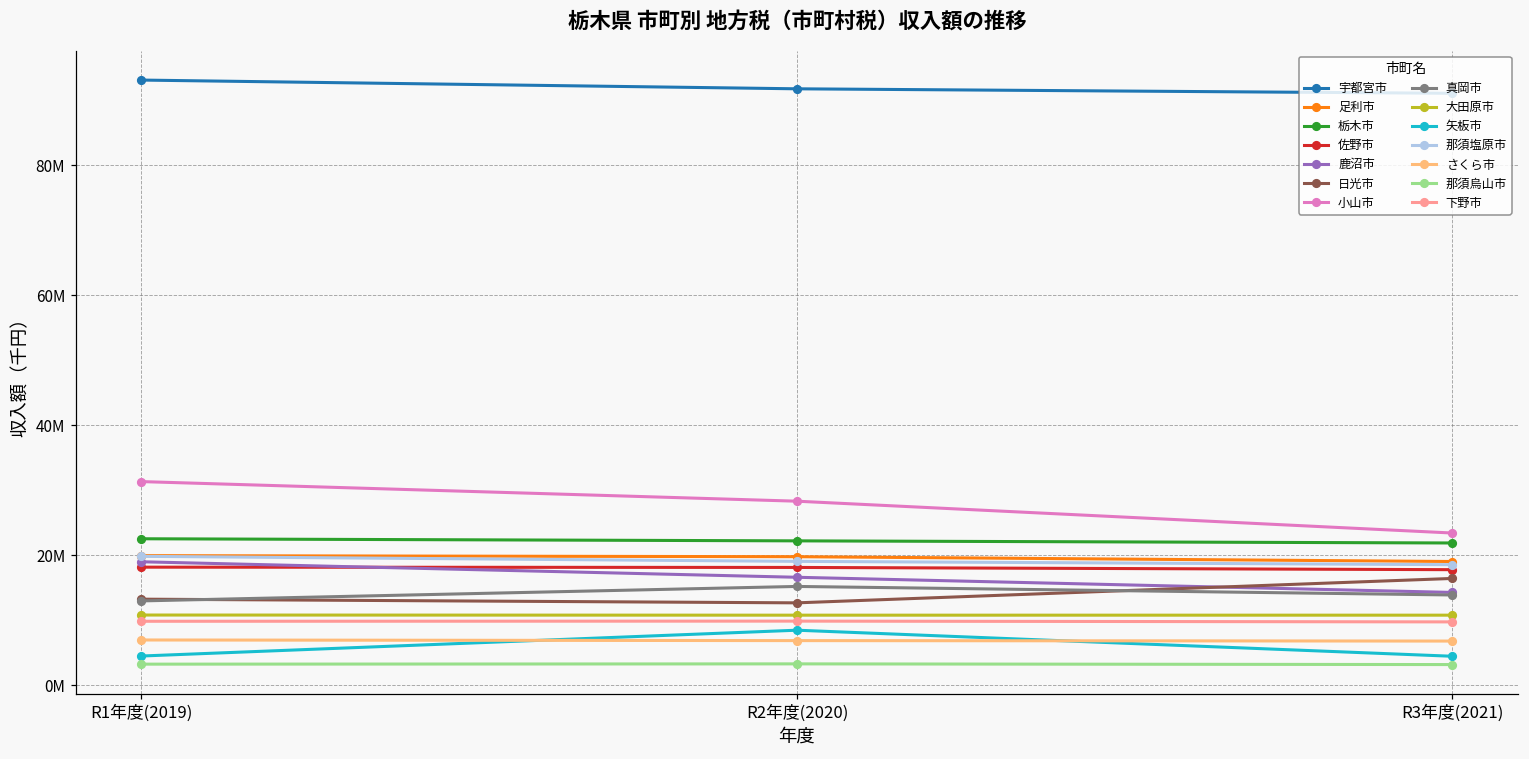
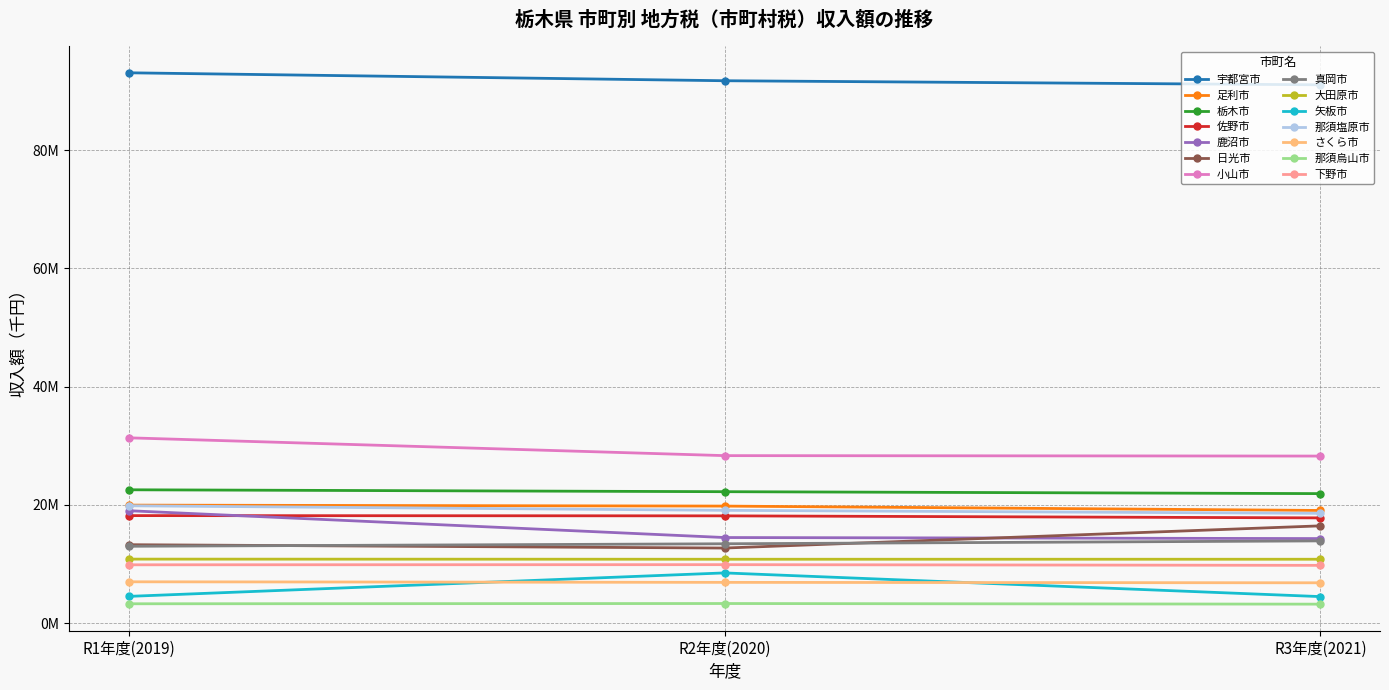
  {
    "宇都宮市": {
      "R1年度(2019)": 93000000,
      "R2年度(2020)": 92000000
    },
    "足利市": {
      "R2年度(2020)": 20000000,
      "R3年度(2021)": 19000000
    },
    "栃木市": {
      "R1年度(2019)": 23000000,
      "R2年度(2020)": 22000000,
      "R3年度(2021)": 22000000
    },
    "佐野市": {
      "R1年度(2019)": 18000000,
      "R2年度(2020)": 18000000,
      "R3年度(2021)": 18000000
    },
    "鹿沼市": {
      "R1年度(2019)": 19000000,
-     "R2年度(2020)": 17000000
+     "R2年度(2020)": 14000000
    },
    "日光市": {
      "R2年度(2020)": 13000000,
      "R3年度(2021)": 16000000
    },
    "小山市": {
      "R1年度(2019)": 31000000,
      "R2年度(2020)": 28000000,
-     "R3年度(2021)": 23000000
+     "R3年度(2021)": 28000000
    },
    "真岡市": {
-     "R2年度(2020)": 15000000
+     "R2年度(2020)": 13000000
    },
    "大田原市": {
      "R1年度(2019)": 11000000,
      "R2年度(2020)": 11000000,
      "R3年度(2021)": 11000000
    },
    "矢板市": {
      "R1年度(2019)": 5000000,
      "R2年度(2020)": 8000000,
      "R3年度(2021)": 4000000
    },
    "那須塩原市": {
      "R2年度(2020)": 19000000,
      "R3年度(2021)": 19000000
    },
    "那須烏山市": {
      "R1年度(2019)": 3000000,
      "R2年度(2020)": 3000000,
      "R3年度(2021)": 3000000
    }
  }
